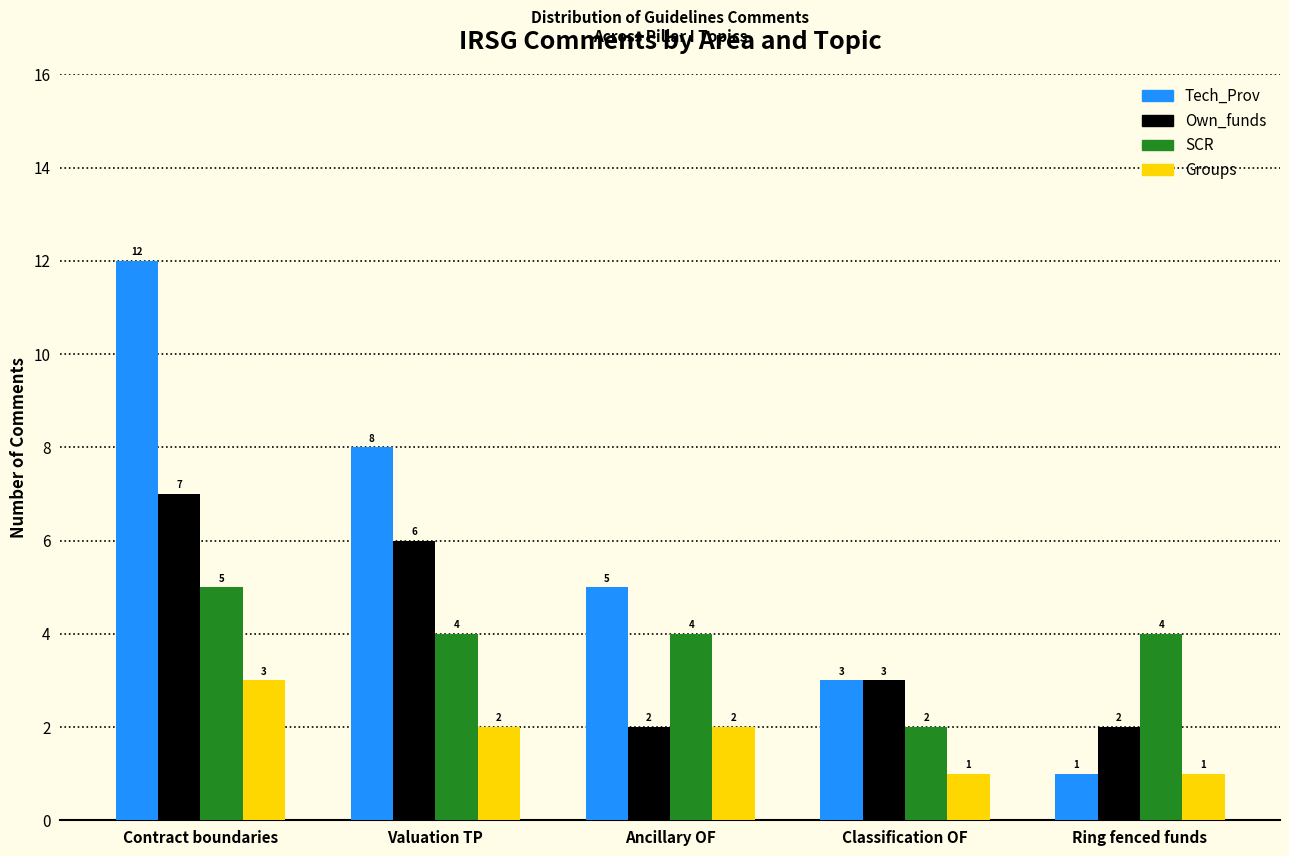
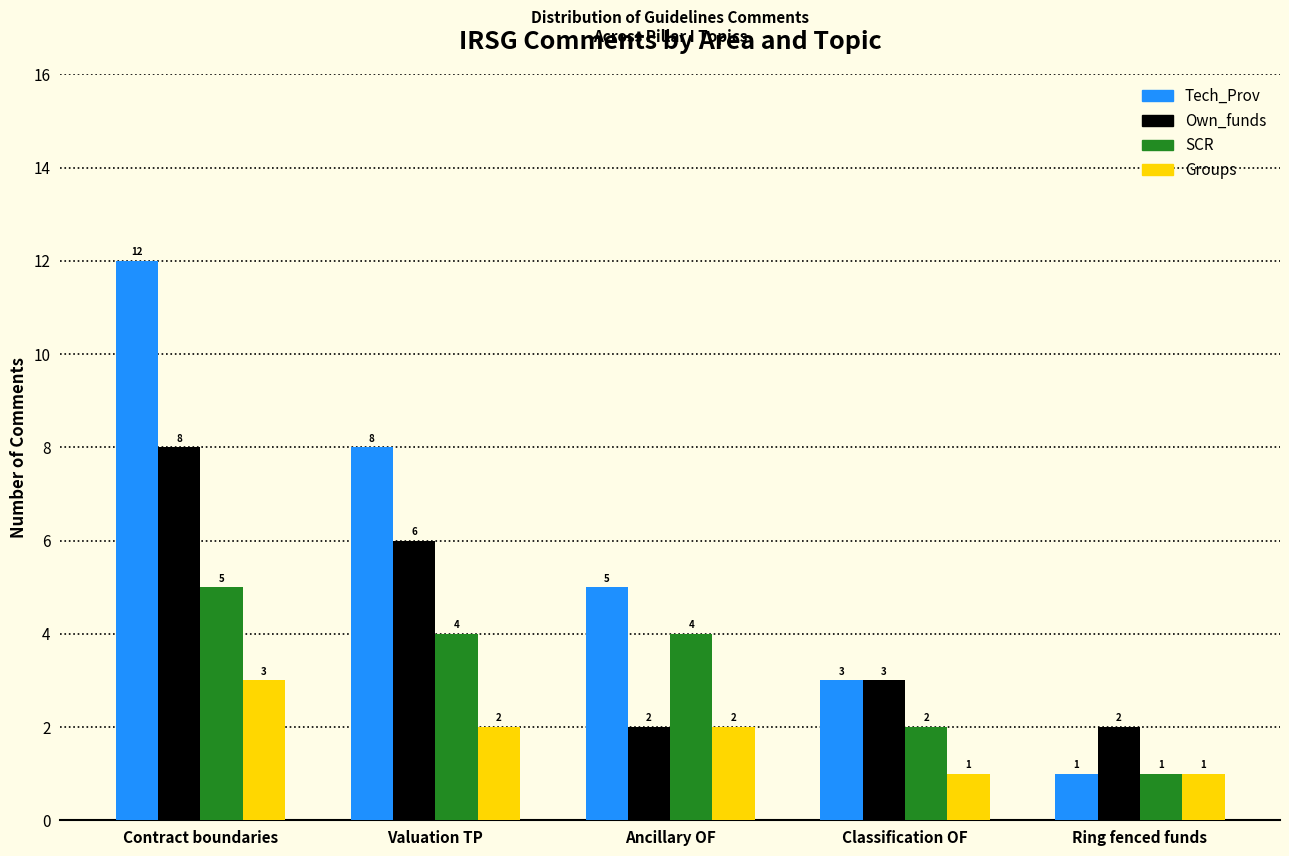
  {
    "Tech_Prov": {
      "Contract boundaries": 12,
      "Valuation TP": 8,
      "Ancillary OF": 5,
      "Classification OF": 3,
      "Ring fenced funds": 1
    },
    "Own_funds": {
-     "Contract boundaries": 7,
+     "Contract boundaries": 8,
      "Valuation TP": 6,
      "Ancillary OF": 2,
      "Classification OF": 3,
      "Ring fenced funds": 2
    },
    "SCR": {
      "Contract boundaries": 5,
      "Valuation TP": 4,
      "Ancillary OF": 4,
      "Classification OF": 2,
-     "Ring fenced funds": 4
+     "Ring fenced funds": 1
    },
    "Groups": {
      "Contract boundaries": 3,
      "Valuation TP": 2,
      "Ancillary OF": 2,
      "Classification OF": 1,
      "Ring fenced funds": 1
    }
  }
